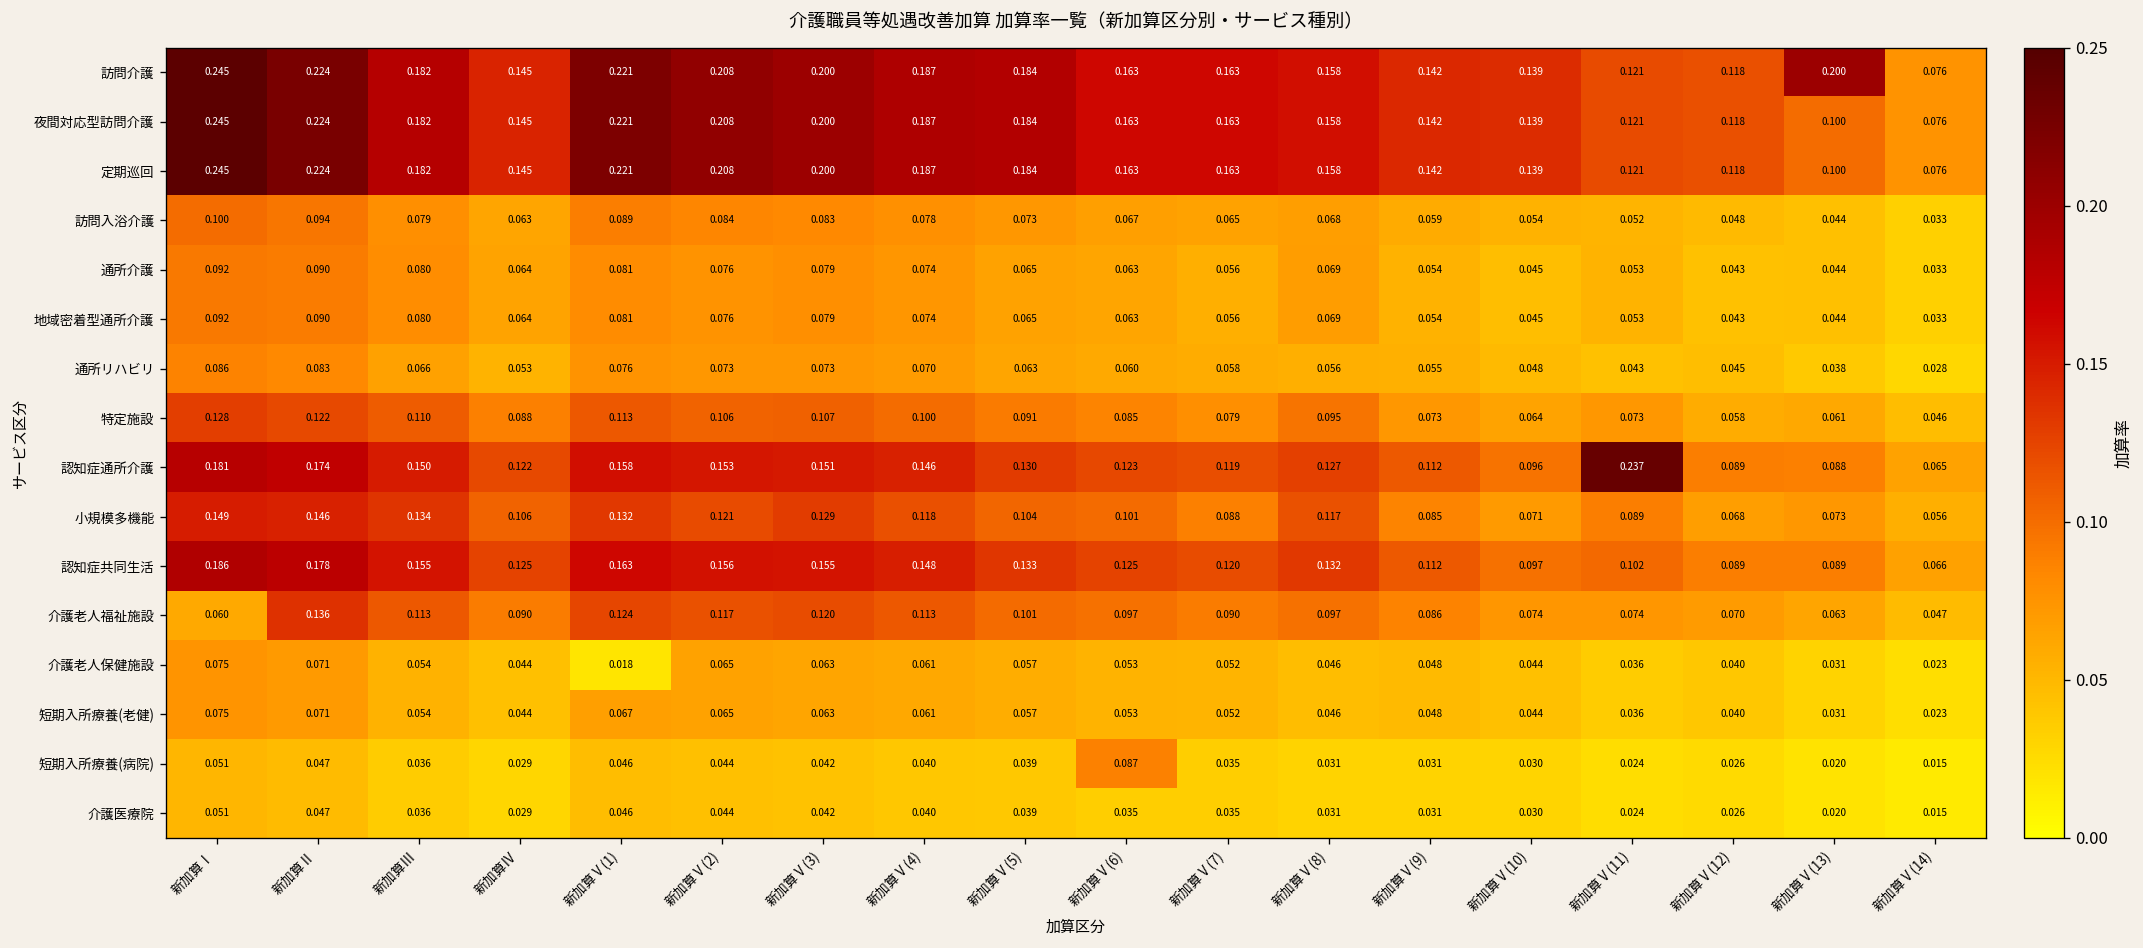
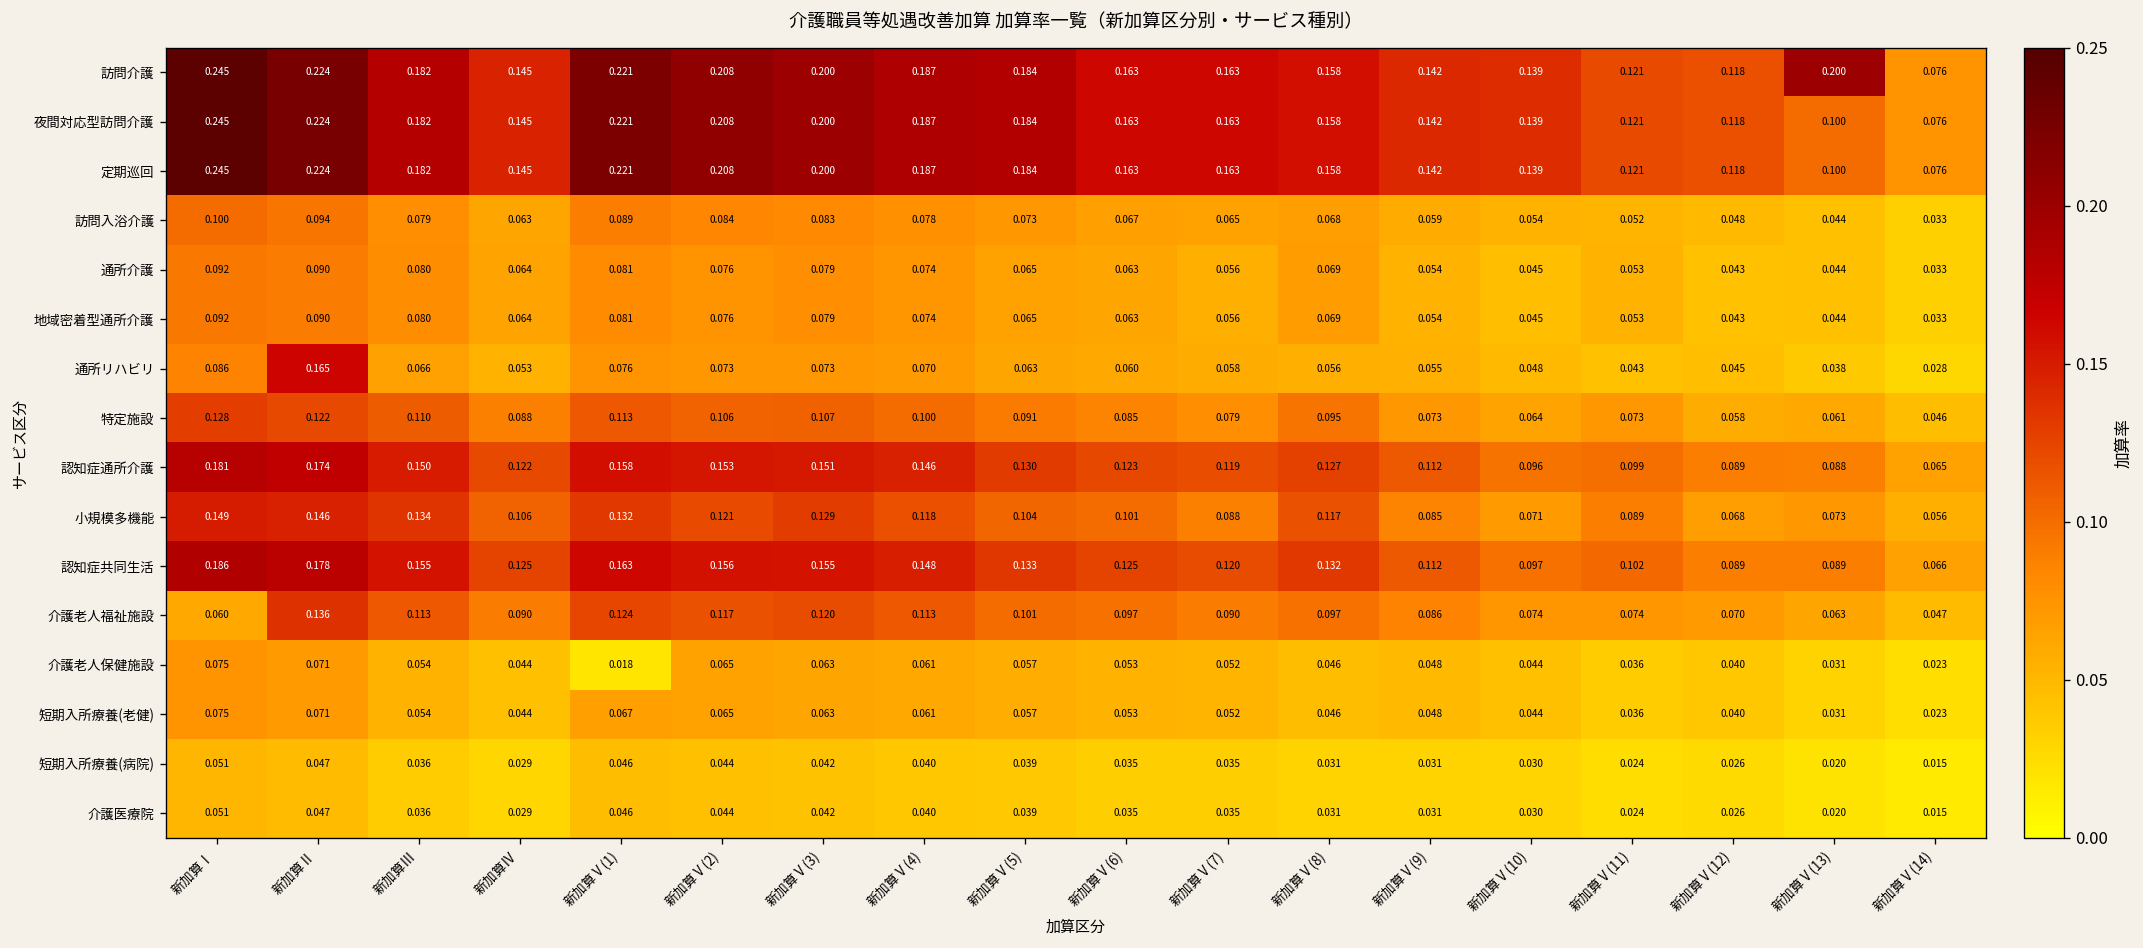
  {
    "通所リハビリ": {
      "新加算Ⅰ": 0.086,
-     "新加算Ⅱ": 0.083,
+     "新加算Ⅱ": 0.165,
      "新加算Ⅲ": 0.066,
      "新加算Ⅳ": 0.053,
      "新加算Ⅴ(1)": 0.076,
      "新加算Ⅴ(2)": 0.073,
      "新加算Ⅴ(3)": 0.073,
      "新加算Ⅴ(4)": 0.070,
      "新加算Ⅴ(5)": 0.063,
      "新加算Ⅴ(6)": 0.060,
      "新加算Ⅴ(7)": 0.058,
      "新加算Ⅴ(8)": 0.056,
      "新加算Ⅴ(9)": 0.055,
      "新加算Ⅴ(10)": 0.048,
      "新加算Ⅴ(11)": 0.043,
      "新加算Ⅴ(12)": 0.045,
      "新加算Ⅴ(13)": 0.038,
      "新加算Ⅴ(14)": 0.028
    },
    "認知症通所介護": {
      "新加算Ⅰ": 0.181,
      "新加算Ⅱ": 0.174,
      "新加算Ⅲ": 0.150,
      "新加算Ⅳ": 0.122,
      "新加算Ⅴ(1)": 0.158,
      "新加算Ⅴ(2)": 0.153,
      "新加算Ⅴ(3)": 0.151,
      "新加算Ⅴ(4)": 0.146,
      "新加算Ⅴ(5)": 0.130,
      "新加算Ⅴ(6)": 0.123,
      "新加算Ⅴ(7)": 0.119,
      "新加算Ⅴ(8)": 0.127,
      "新加算Ⅴ(9)": 0.112,
      "新加算Ⅴ(10)": 0.096,
-     "新加算Ⅴ(11)": 0.237,
+     "新加算Ⅴ(11)": 0.099,
      "新加算Ⅴ(12)": 0.089,
      "新加算Ⅴ(13)": 0.088,
      "新加算Ⅴ(14)": 0.065
    },
    "短期入所療養(病院)": {
      "新加算Ⅰ": 0.051,
      "新加算Ⅱ": 0.047,
      "新加算Ⅲ": 0.036,
      "新加算Ⅳ": 0.029,
      "新加算Ⅴ(1)": 0.046,
      "新加算Ⅴ(2)": 0.044,
      "新加算Ⅴ(3)": 0.042,
      "新加算Ⅴ(4)": 0.040,
      "新加算Ⅴ(5)": 0.039,
-     "新加算Ⅴ(6)": 0.087,
+     "新加算Ⅴ(6)": 0.035,
      "新加算Ⅴ(7)": 0.035,
      "新加算Ⅴ(8)": 0.031,
      "新加算Ⅴ(9)": 0.031,
      "新加算Ⅴ(10)": 0.030,
      "新加算Ⅴ(11)": 0.024,
      "新加算Ⅴ(12)": 0.026,
      "新加算Ⅴ(13)": 0.020,
      "新加算Ⅴ(14)": 0.015
    }
  }
